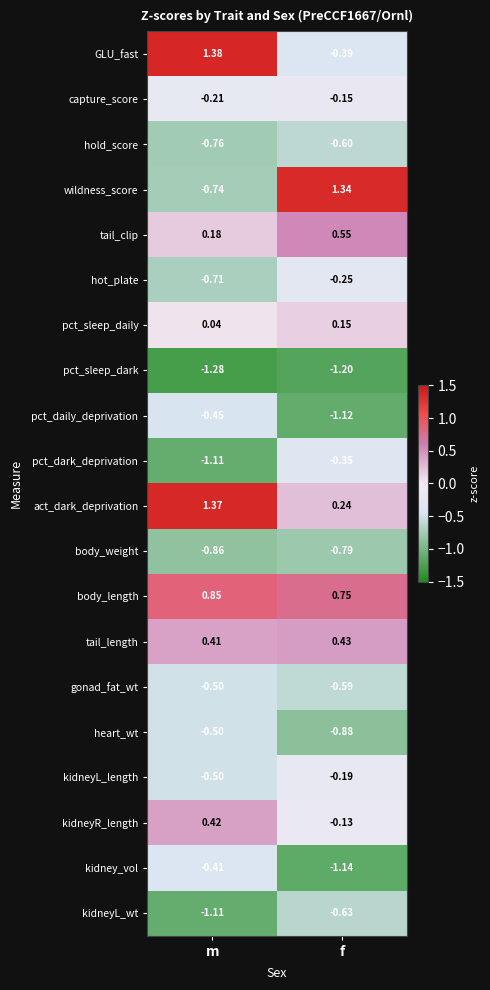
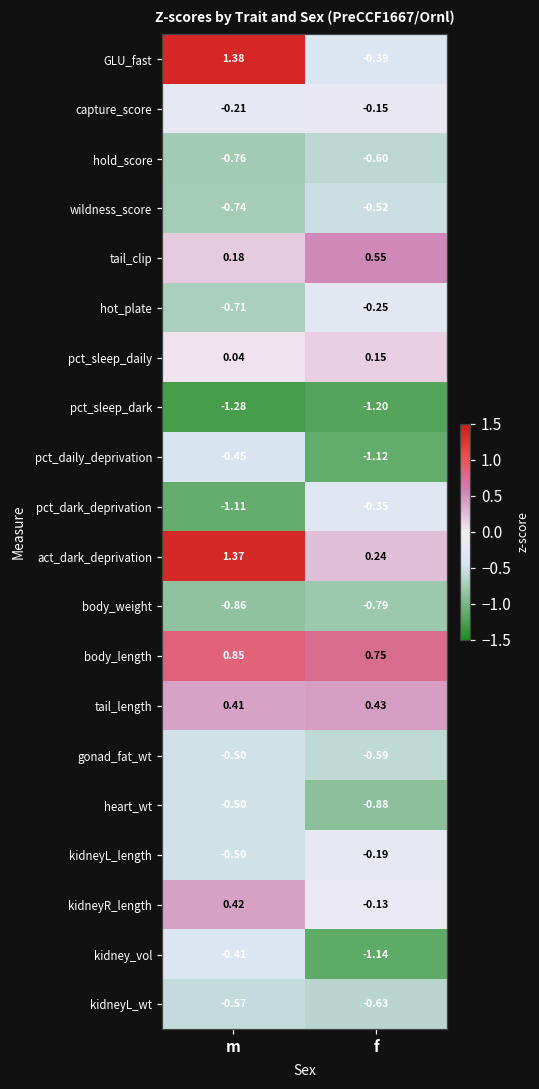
  {
    "GLU_fast": {
      "m": 1.38
    },
    "capture_score": {
      "m": -0.21,
      "f": -0.15
    },
    "hold_score": {
      "m": -0.76,
      "f": -0.60
    },
    "wildness_score": {
      "m": -0.74,
-     "f": 1.34
+     "f": -0.52
    },
    "tail_clip": {
      "m": 0.18,
      "f": 0.55
    },
    "hot_plate": {
      "m": -0.71,
      "f": -0.25
    },
    "pct_sleep_daily": {
      "m": 0.04,
      "f": 0.15
    },
    "pct_sleep_dark": {
      "m": -1.28,
      "f": -1.20
    },
    "pct_daily_deprivation": {
      "f": -1.12
    },
    "pct_dark_deprivation": {
      "m": -1.11
    },
    "act_dark_deprivation": {
      "m": 1.37,
      "f": 0.24
    },
    "body_weight": {
      "m": -0.86,
      "f": -0.79
    },
    "body_length": {
      "m": 0.85,
      "f": 0.75
    },
    "tail_length": {
      "m": 0.41,
      "f": 0.43
    },
    "gonad_fat_wt": {
      "f": -0.59
    },
    "heart_wt": {
      "f": -0.88
    },
    "kidneyL_length": {
      "f": -0.19
    },
    "kidneyR_length": {
      "m": 0.42,
      "f": -0.13
    },
    "kidney_vol": {
      "f": -1.14
    },
    "kidneyL_wt": {
-     "m": -1.11,
+     "m": -0.57,
      "f": -0.63
    }
  }
